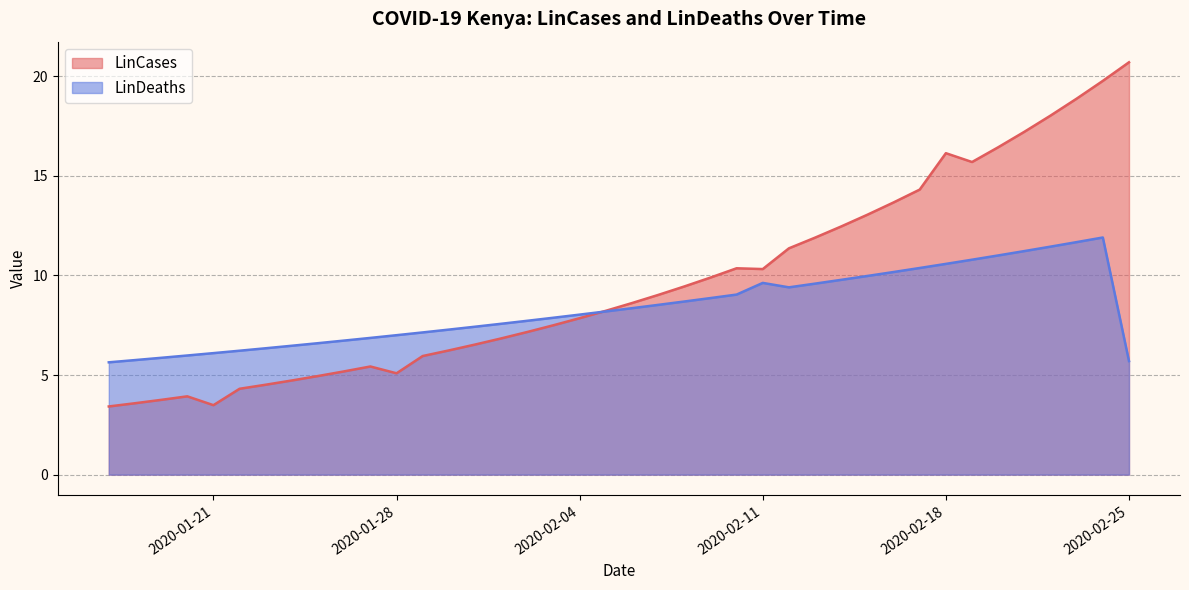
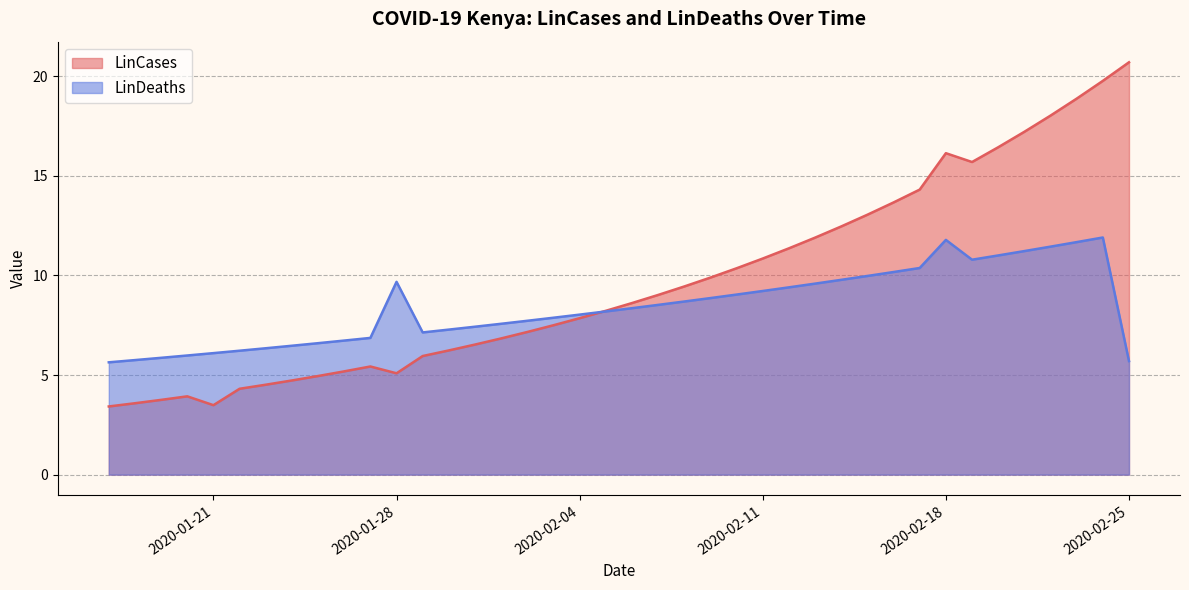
  {
    "LinCases": {
      "2020-01-21": 3.5,
      "2020-01-28": 5.1,
      "2020-02-04": 7.9,
-     "2020-02-11": 10.3,
+     "2020-02-11": 10.9,
      "2020-02-18": 16.1,
      "2020-02-25": 20.7
    },
    "LinDeaths": {
      "2020-01-21": 6.1,
-     "2020-01-28": 7.0,
+     "2020-01-28": 9.7,
      "2020-02-04": 8.0,
-     "2020-02-11": 9.6,
-     "2020-02-18": 10.6,
+     "2020-02-11": 9.2,
+     "2020-02-18": 11.8,
      "2020-02-25": 5.7
    }
  }
